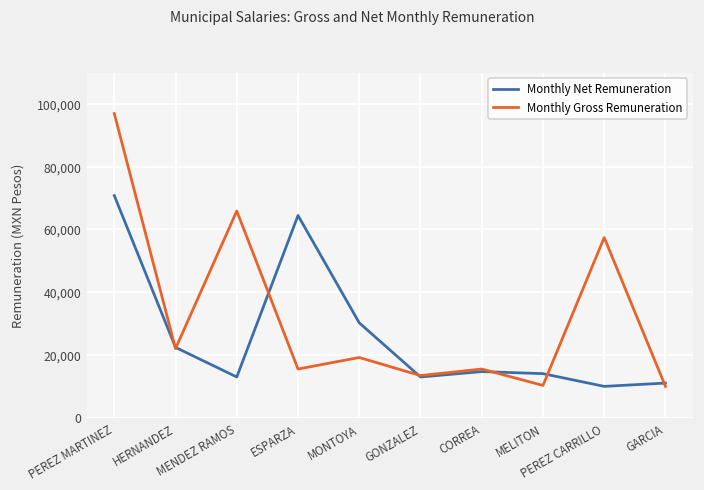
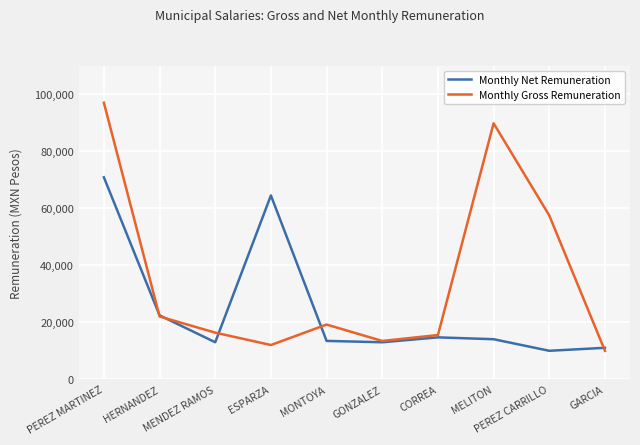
  {
    "Monthly Net Remuneration": {
      "PEREZ MARTINEZ": "71,000",
      "MENDEZ RAMOS": "13,000",
      "ESPARZA": "64,000",
-     "MONTOYA": "30,000",
+     "MONTOYA": "13,000",
      "MELITON": "14,000",
      "PEREZ CARRILLO": "10,000",
      "GARCIA": "11,000"
    },
    "Monthly Gross Remuneration": {
      "PEREZ MARTINEZ": "97,000",
-     "MENDEZ RAMOS": "66,000",
-     "ESPARZA": "15,000",
+     "MENDEZ RAMOS": "16,000",
+     "ESPARZA": "12,000",
      "MONTOYA": "19,000",
-     "MELITON": "10,000",
+     "MELITON": "90,000",
      "PEREZ CARRILLO": "57,000",
      "GARCIA": "10,000"
    }
  }
